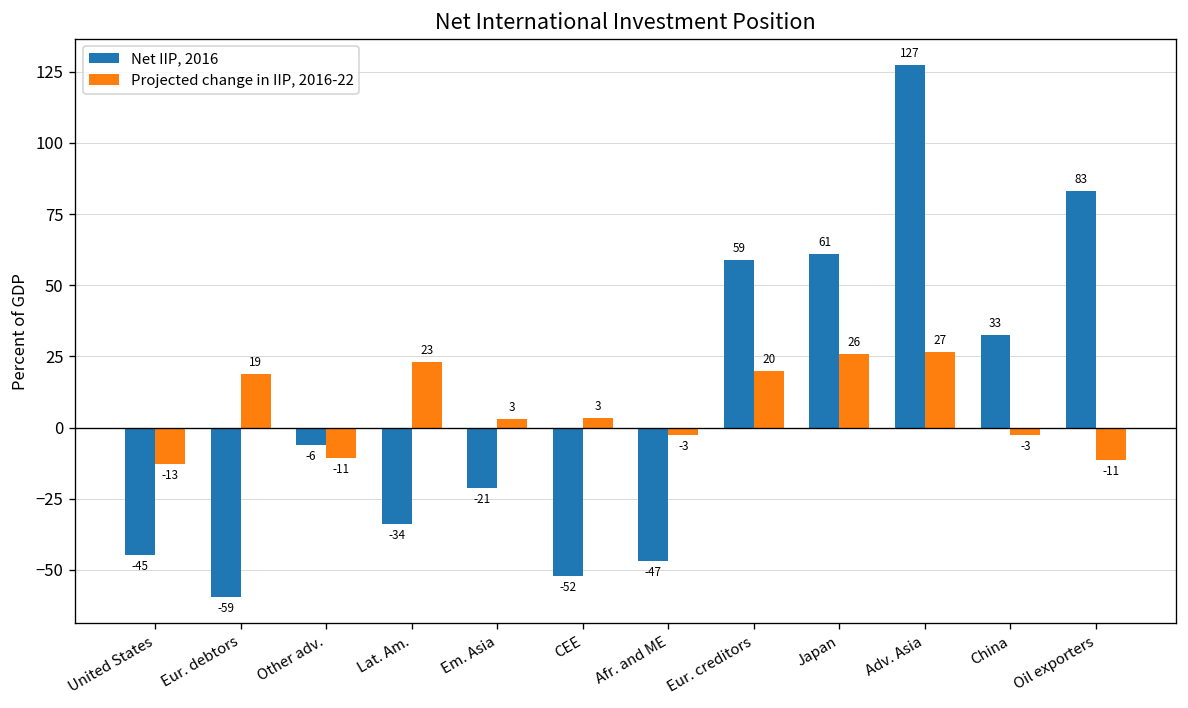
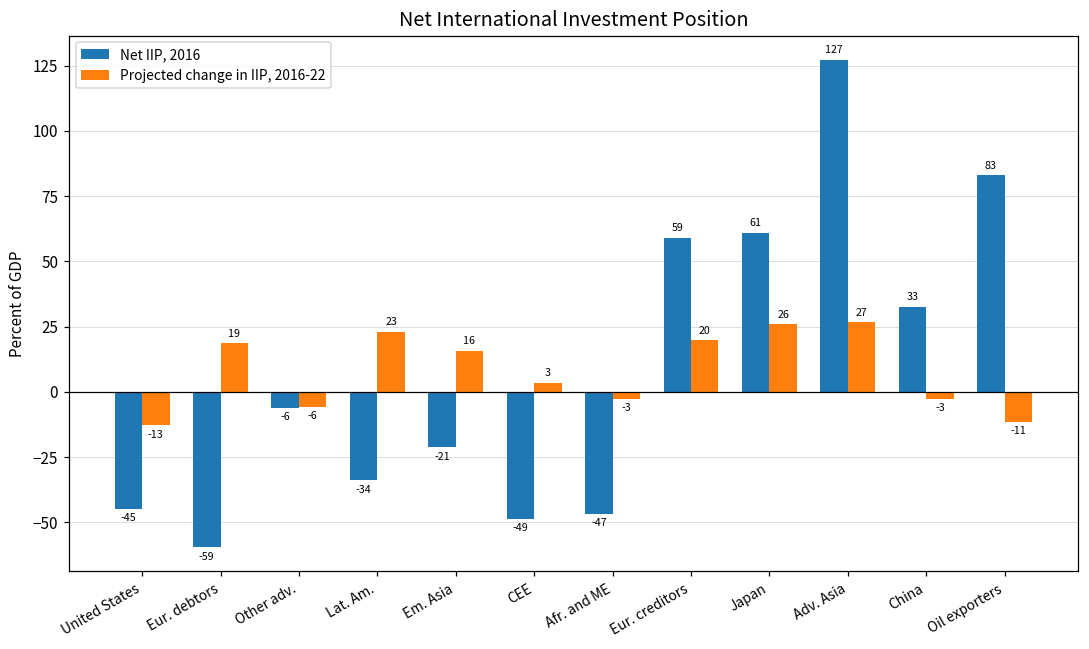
  {
    "Net IIP, 2016": {
      "United States": -45,
      "Eur. debtors": -59,
      "Other adv.": -6,
      "Lat. Am.": -34,
      "Em. Asia": -21,
-     "CEE": -52,
+     "CEE": -49,
      "Afr. and ME": -47,
      "Eur. creditors": 59,
      "Japan": 61,
      "Adv. Asia": 127,
      "China": 33,
      "Oil exporters": 83
    },
    "Projected change in IIP, 2016-22": {
      "United States": -13,
      "Eur. debtors": 19,
-     "Other adv.": -11,
+     "Other adv.": -6,
      "Lat. Am.": 23,
-     "Em. Asia": 3,
+     "Em. Asia": 16,
      "CEE": 3,
      "Afr. and ME": -3,
      "Eur. creditors": 20,
      "Japan": 26,
      "Adv. Asia": 27,
      "China": -3,
      "Oil exporters": -11
    }
  }
